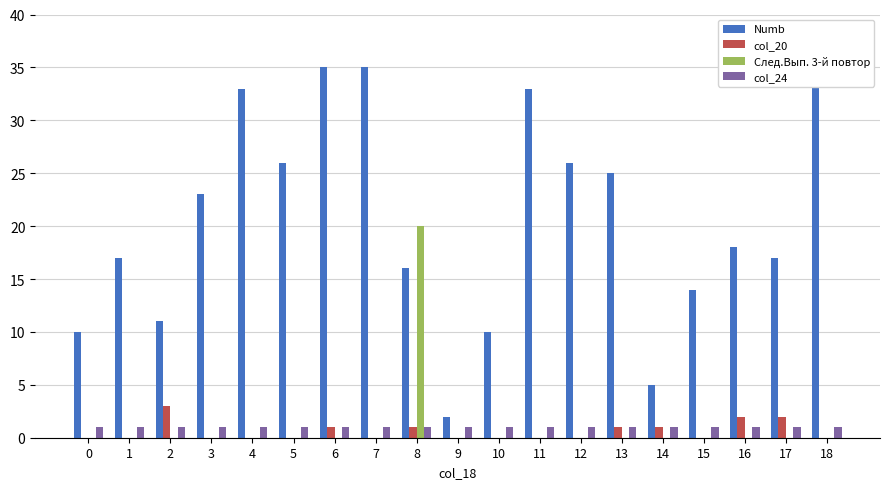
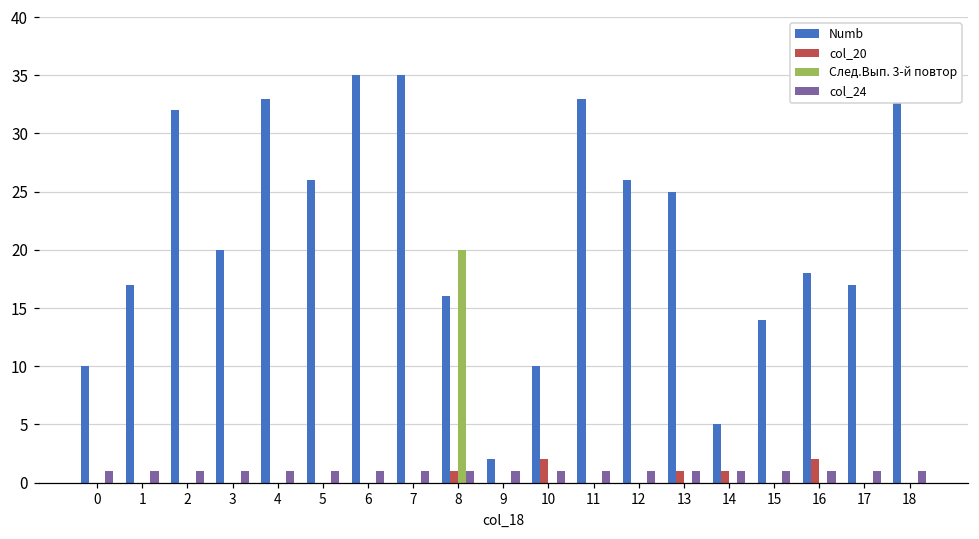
  {
    "Numb": {
      "0": 10,
      "1": 17,
-     "2": 11,
-     "3": 23,
+     "2": 32,
+     "3": 20,
      "4": 33,
      "5": 26,
      "6": 35,
      "7": 35,
      "8": 16,
      "9": 2,
      "10": 10,
      "11": 33,
      "12": 26,
      "13": 25,
      "14": 5,
      "15": 14,
      "16": 18,
      "17": 17
    },
    "col_20": {
      "0": 0,
      "1": 0,
-     "2": 3,
+     "2": 0,
      "3": 0,
      "4": 0,
      "5": 0,
-     "6": 1,
+     "6": 0,
      "7": 0,
      "8": 1,
      "9": 0,
-     "10": 0,
+     "10": 2,
      "11": 0,
      "12": 0,
      "13": 1,
      "14": 1,
      "15": 0,
      "16": 2,
-     "17": 2,
+     "17": 0,
      "18": 0
    },
    "След.Вып. 3-й повтор": {
      "0": 0,
      "1": 0,
      "2": 0,
      "3": 0,
      "4": 0,
      "5": 0,
      "6": 0,
      "7": 0,
      "8": 20,
      "9": 0,
      "10": 0,
      "11": 0,
      "12": 0,
      "13": 0,
      "14": 0,
      "15": 0,
      "16": 0,
      "17": 0,
      "18": 0
    },
    "col_24": {
      "0": 1,
      "1": 1,
      "2": 1,
      "3": 1,
      "4": 1,
      "5": 1,
      "6": 1,
      "7": 1,
      "8": 1,
      "9": 1,
      "10": 1,
      "11": 1,
      "12": 1,
      "13": 1,
      "14": 1,
      "15": 1,
      "16": 1,
      "17": 1,
      "18": 1
    }
  }
